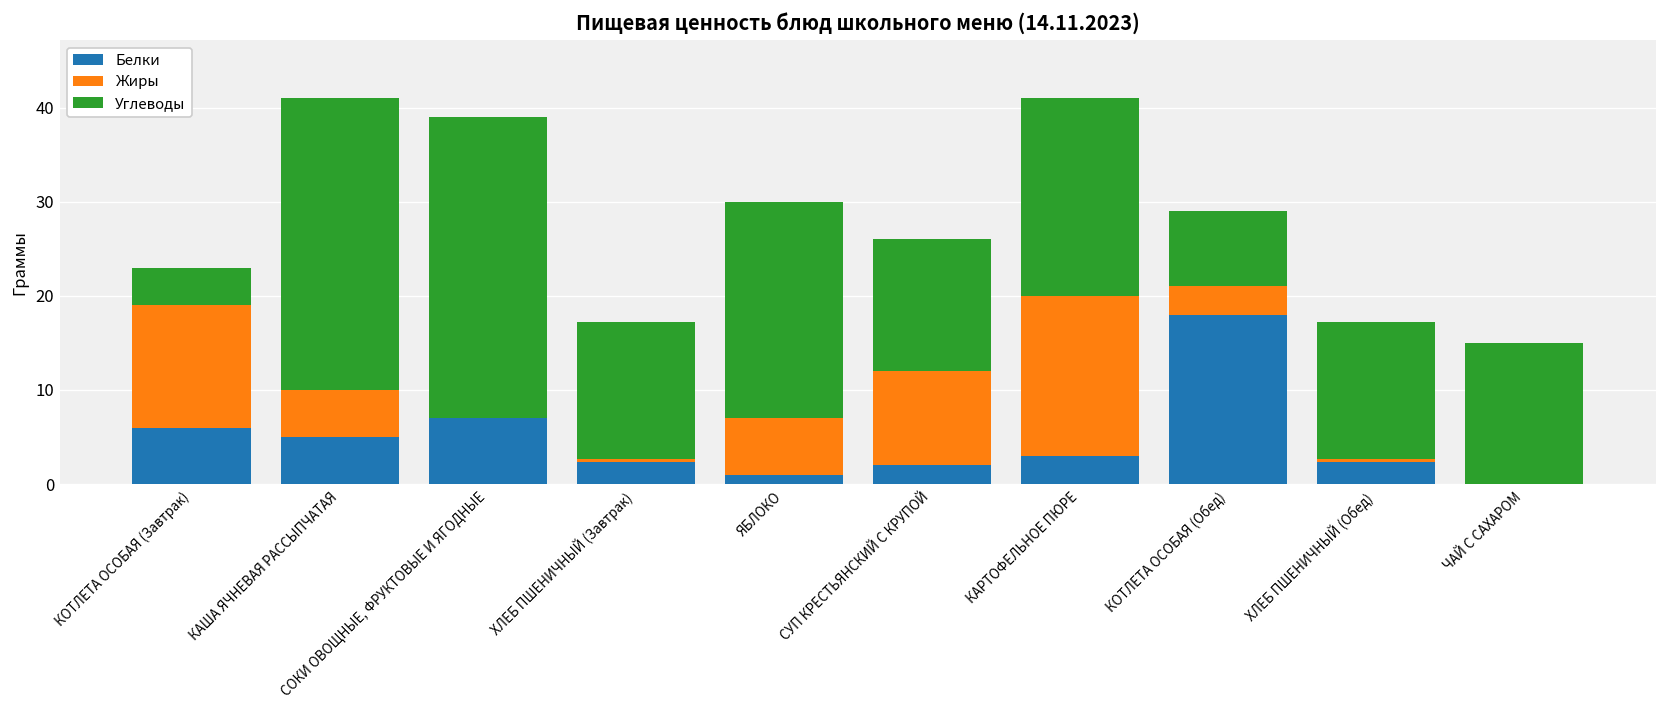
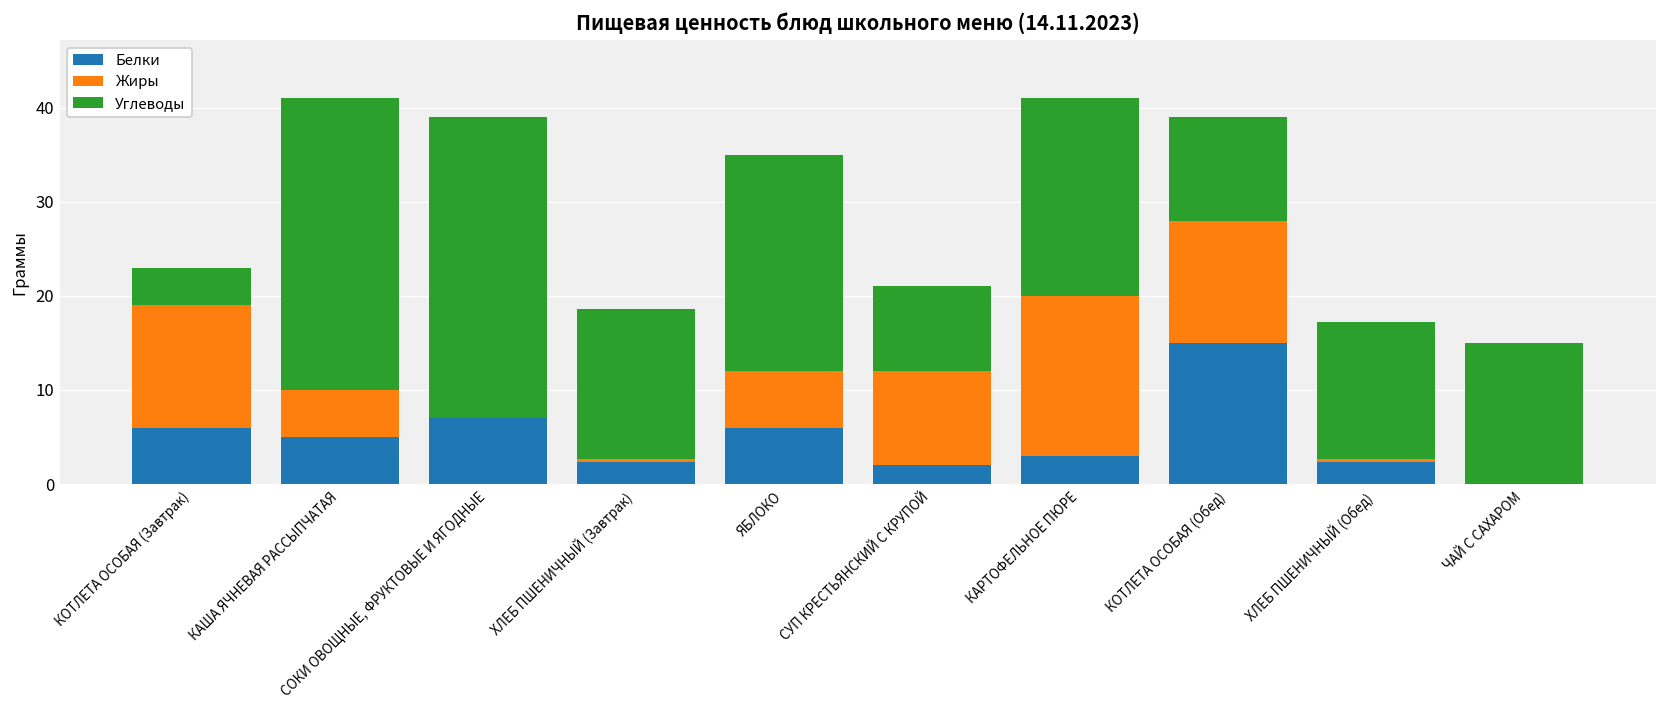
  {
    "Белки": {
      "КОТЛЕТА ОСОБАЯ (Завтрак)": 6,
      "КАША ЯЧНЕВАЯ РАССЫПЧАТАЯ": 5,
      "СОКИ ОВОЩНЫЕ, ФРУКТОВЫЕ И ЯГОДНЫЕ": 7,
      "ХЛЕБ ПШЕНИЧНЫЙ (Завтрак)": 2,
-     "ЯБЛОКО": 1,
+     "ЯБЛОКО": 6,
      "СУП КРЕСТЬЯНСКИЙ С КРУПОЙ": 2,
      "КАРТОФЕЛЬНОЕ ПЮРЕ": 3,
-     "КОТЛЕТА ОСОБАЯ (Обед)": 18,
+     "КОТЛЕТА ОСОБАЯ (Обед)": 15,
      "ХЛЕБ ПШЕНИЧНЫЙ (Обед)": 2,
      "ЧАЙ С САХАРОМ": 0
    },
    "Жиры": {
      "КОТЛЕТА ОСОБАЯ (Завтрак)": 13,
      "КАША ЯЧНЕВАЯ РАССЫПЧАТАЯ": 5,
      "СОКИ ОВОЩНЫЕ, ФРУКТОВЫЕ И ЯГОДНЫЕ": 0,
      "ЯБЛОКО": 6,
      "СУП КРЕСТЬЯНСКИЙ С КРУПОЙ": 10,
      "КАРТОФЕЛЬНОЕ ПЮРЕ": 17,
-     "КОТЛЕТА ОСОБАЯ (Обед)": 3,
+     "КОТЛЕТА ОСОБАЯ (Обед)": 13,
      "ЧАЙ С САХАРОМ": 0
    },
    "Углеводы": {
      "КОТЛЕТА ОСОБАЯ (Завтрак)": 4,
      "КАША ЯЧНЕВАЯ РАССЫПЧАТАЯ": 31,
      "СОКИ ОВОЩНЫЕ, ФРУКТОВЫЕ И ЯГОДНЫЕ": 32,
-     "ХЛЕБ ПШЕНИЧНЫЙ (Завтрак)": 15,
+     "ХЛЕБ ПШЕНИЧНЫЙ (Завтрак)": 16,
      "ЯБЛОКО": 23,
-     "СУП КРЕСТЬЯНСКИЙ С КРУПОЙ": 14,
+     "СУП КРЕСТЬЯНСКИЙ С КРУПОЙ": 9,
      "КАРТОФЕЛЬНОЕ ПЮРЕ": 21,
-     "КОТЛЕТА ОСОБАЯ (Обед)": 8,
+     "КОТЛЕТА ОСОБАЯ (Обед)": 11,
      "ХЛЕБ ПШЕНИЧНЫЙ (Обед)": 15,
      "ЧАЙ С САХАРОМ": 15
    }
  }
